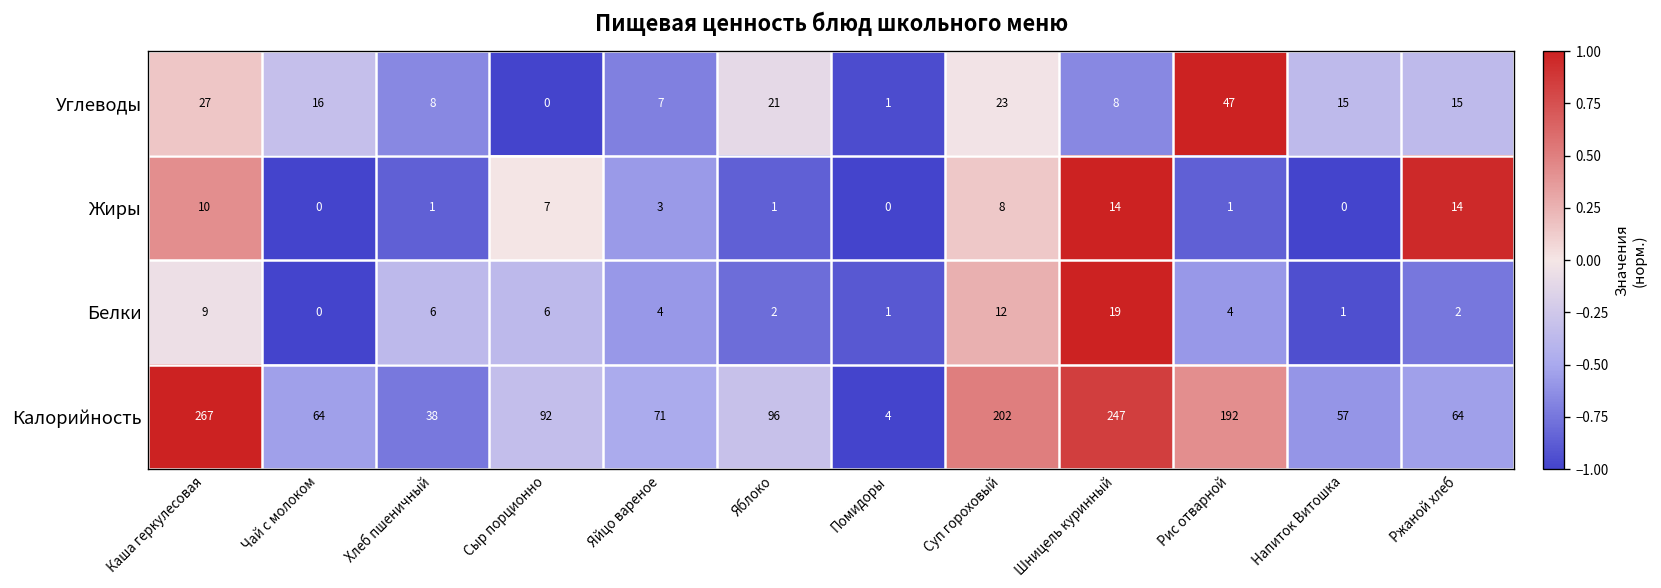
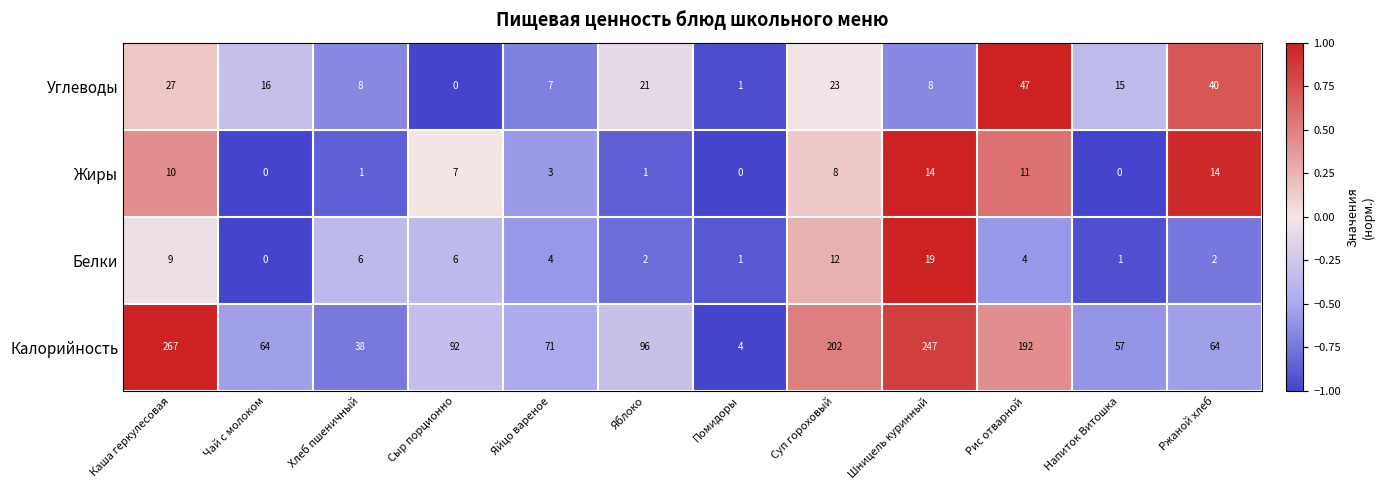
  {
    "Углеводы": {
      "Каша геркулесовая": 27,
      "Чай с молоком": 16,
      "Хлеб пшеничный": 8,
      "Сыр порционно": 0,
      "Яйцо вареное": 7,
      "Яблоко": 21,
      "Помидоры": 1,
      "Суп гороховый": 23,
      "Шницель куринный": 8,
      "Рис отварной": 47,
      "Напиток Витошка": 15,
-     "Ржаной хлеб": 15
+     "Ржаной хлеб": 40
    },
    "Жиры": {
      "Каша геркулесовая": 10,
      "Чай с молоком": 0,
      "Хлеб пшеничный": 1,
      "Сыр порционно": 7,
      "Яйцо вареное": 3,
      "Яблоко": 1,
      "Помидоры": 0,
      "Суп гороховый": 8,
      "Шницель куринный": 14,
-     "Рис отварной": 1,
+     "Рис отварной": 11,
      "Напиток Витошка": 0,
      "Ржаной хлеб": 14
    },
    "Белки": {
      "Каша геркулесовая": 9,
      "Чай с молоком": 0,
      "Хлеб пшеничный": 6,
      "Сыр порционно": 6,
      "Яйцо вареное": 4,
      "Яблоко": 2,
      "Помидоры": 1,
      "Суп гороховый": 12,
      "Шницель куринный": 19,
      "Рис отварной": 4,
      "Напиток Витошка": 1,
      "Ржаной хлеб": 2
    },
    "Калорийность": {
      "Каша геркулесовая": 267,
      "Чай с молоком": 64,
      "Хлеб пшеничный": 38,
      "Сыр порционно": 92,
      "Яйцо вареное": 71,
      "Яблоко": 96,
      "Помидоры": 4,
      "Суп гороховый": 202,
      "Шницель куринный": 247,
      "Рис отварной": 192,
      "Напиток Витошка": 57,
      "Ржаной хлеб": 64
    }
  }
